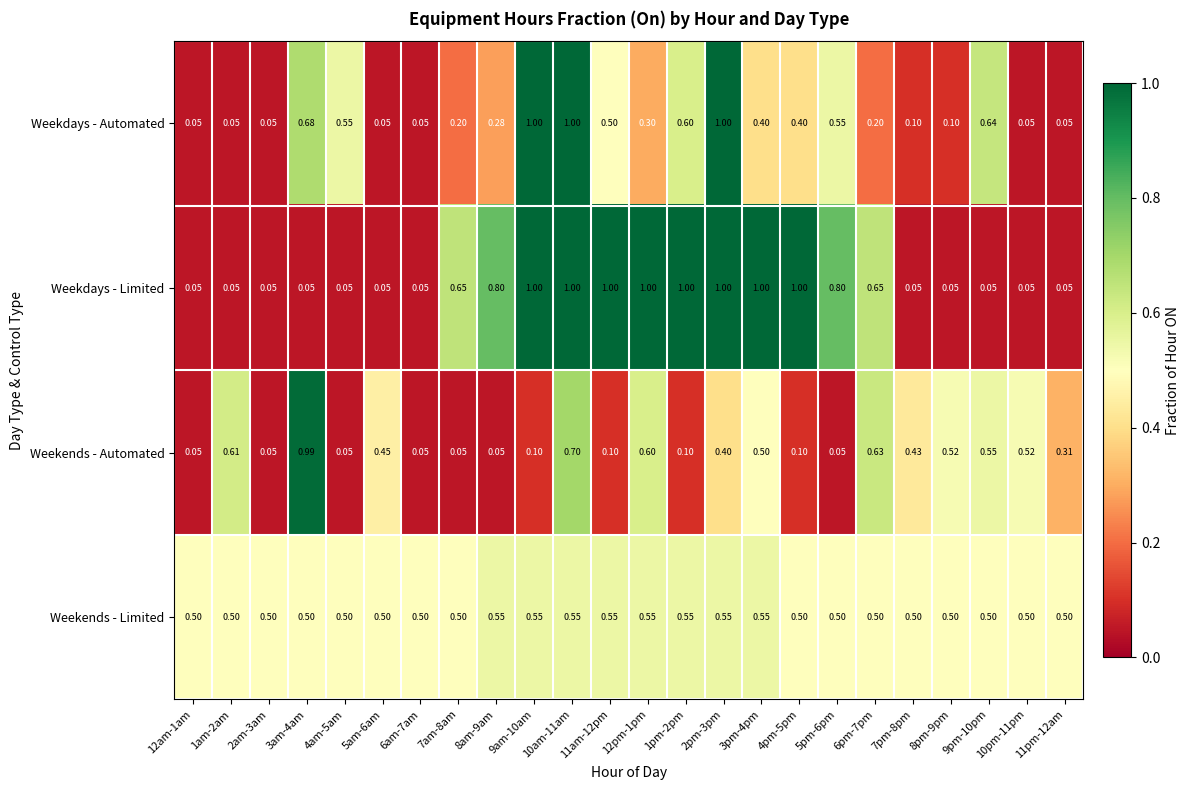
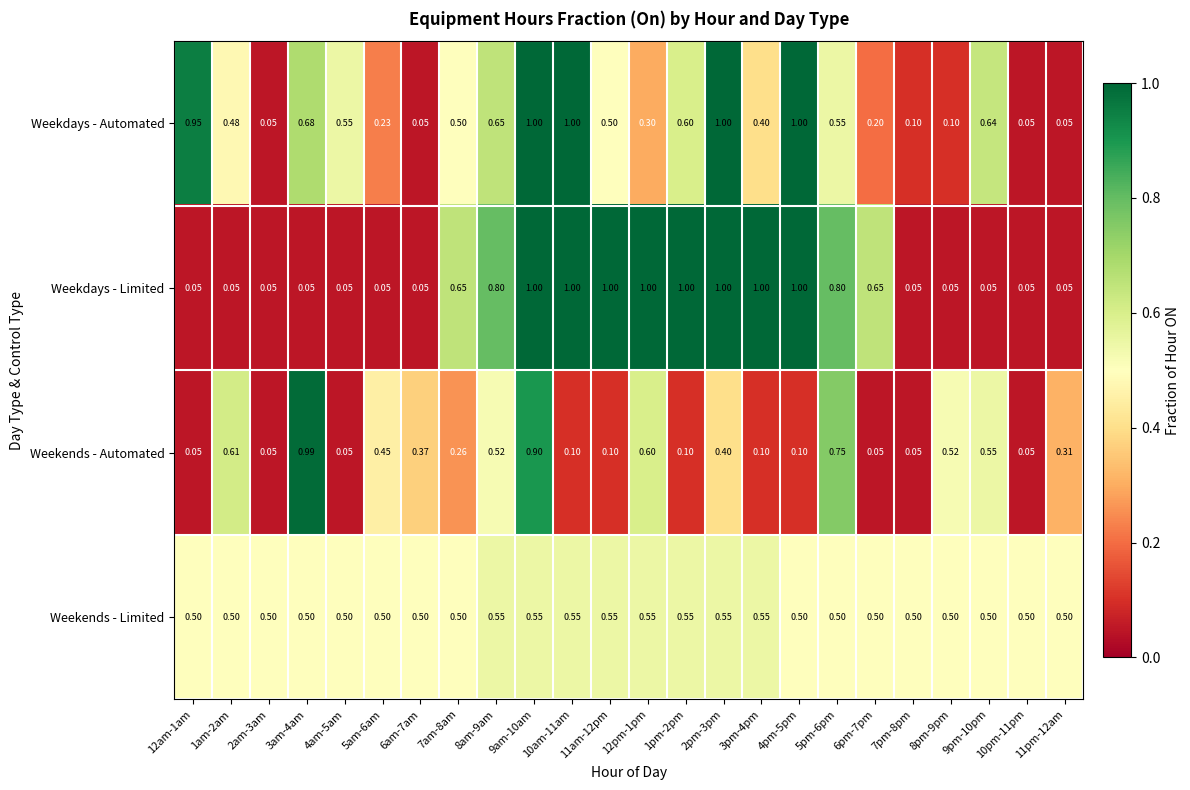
  {
    "Weekdays - Automated": {
-     "12am-1am": 0.05,
-     "1am-2am": 0.05,
+     "12am-1am": 0.95,
+     "1am-2am": 0.48,
      "2am-3am": 0.05,
      "3am-4am": 0.68,
      "4am-5am": 0.55,
-     "5am-6am": 0.05,
+     "5am-6am": 0.23,
      "6am-7am": 0.05,
-     "7am-8am": 0.20,
-     "8am-9am": 0.28,
+     "7am-8am": 0.50,
+     "8am-9am": 0.65,
      "9am-10am": 1.00,
      "10am-11am": 1.00,
      "11am-12pm": 0.50,
      "12pm-1pm": 0.30,
      "1pm-2pm": 0.60,
      "2pm-3pm": 1.00,
      "3pm-4pm": 0.40,
-     "4pm-5pm": 0.40,
+     "4pm-5pm": 1.00,
      "5pm-6pm": 0.55,
      "6pm-7pm": 0.20,
      "7pm-8pm": 0.10,
      "8pm-9pm": 0.10,
      "9pm-10pm": 0.64,
      "10pm-11pm": 0.05,
      "11pm-12am": 0.05
    },
    "Weekdays - Limited": {
      "12am-1am": 0.05,
      "1am-2am": 0.05,
      "2am-3am": 0.05,
      "3am-4am": 0.05,
      "4am-5am": 0.05,
      "5am-6am": 0.05,
      "6am-7am": 0.05,
      "7am-8am": 0.65,
      "8am-9am": 0.80,
      "9am-10am": 1.00,
      "10am-11am": 1.00,
      "11am-12pm": 1.00,
      "12pm-1pm": 1.00,
      "1pm-2pm": 1.00,
      "2pm-3pm": 1.00,
      "3pm-4pm": 1.00,
      "4pm-5pm": 1.00,
      "5pm-6pm": 0.80,
      "6pm-7pm": 0.65,
      "7pm-8pm": 0.05,
      "8pm-9pm": 0.05,
      "9pm-10pm": 0.05,
      "10pm-11pm": 0.05,
      "11pm-12am": 0.05
    },
    "Weekends - Automated": {
      "12am-1am": 0.05,
      "1am-2am": 0.61,
      "2am-3am": 0.05,
      "3am-4am": 0.99,
      "4am-5am": 0.05,
      "5am-6am": 0.45,
-     "6am-7am": 0.05,
-     "7am-8am": 0.05,
-     "8am-9am": 0.05,
-     "9am-10am": 0.10,
-     "10am-11am": 0.70,
+     "6am-7am": 0.37,
+     "7am-8am": 0.26,
+     "8am-9am": 0.52,
+     "9am-10am": 0.90,
+     "10am-11am": 0.10,
      "11am-12pm": 0.10,
      "12pm-1pm": 0.60,
      "1pm-2pm": 0.10,
      "2pm-3pm": 0.40,
-     "3pm-4pm": 0.50,
+     "3pm-4pm": 0.10,
      "4pm-5pm": 0.10,
-     "5pm-6pm": 0.05,
-     "6pm-7pm": 0.63,
-     "7pm-8pm": 0.43,
+     "5pm-6pm": 0.75,
+     "6pm-7pm": 0.05,
+     "7pm-8pm": 0.05,
      "8pm-9pm": 0.52,
      "9pm-10pm": 0.55,
-     "10pm-11pm": 0.52,
+     "10pm-11pm": 0.05,
      "11pm-12am": 0.31
    },
    "Weekends - Limited": {
      "12am-1am": 0.50,
      "1am-2am": 0.50,
      "2am-3am": 0.50,
      "3am-4am": 0.50,
      "4am-5am": 0.50,
      "5am-6am": 0.50,
      "6am-7am": 0.50,
      "7am-8am": 0.50,
      "8am-9am": 0.55,
      "9am-10am": 0.55,
      "10am-11am": 0.55,
      "11am-12pm": 0.55,
      "12pm-1pm": 0.55,
      "1pm-2pm": 0.55,
      "2pm-3pm": 0.55,
      "3pm-4pm": 0.55,
      "4pm-5pm": 0.50,
      "5pm-6pm": 0.50,
      "6pm-7pm": 0.50,
      "7pm-8pm": 0.50,
      "8pm-9pm": 0.50,
      "9pm-10pm": 0.50,
      "10pm-11pm": 0.50,
      "11pm-12am": 0.50
    }
  }
